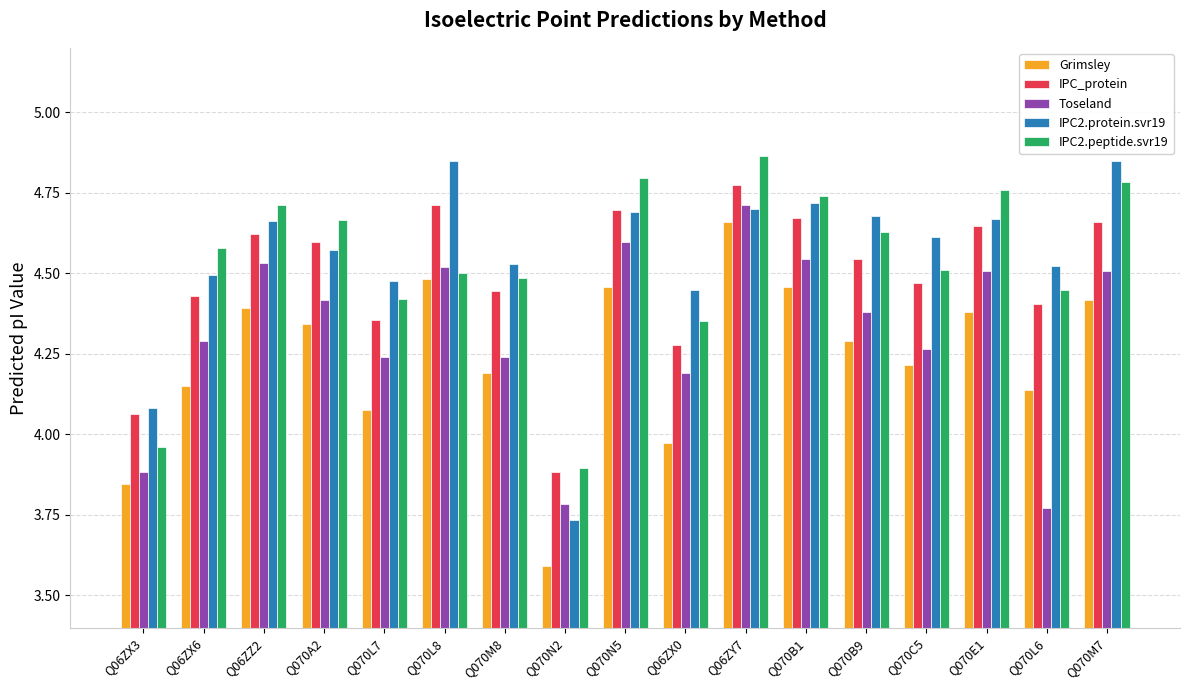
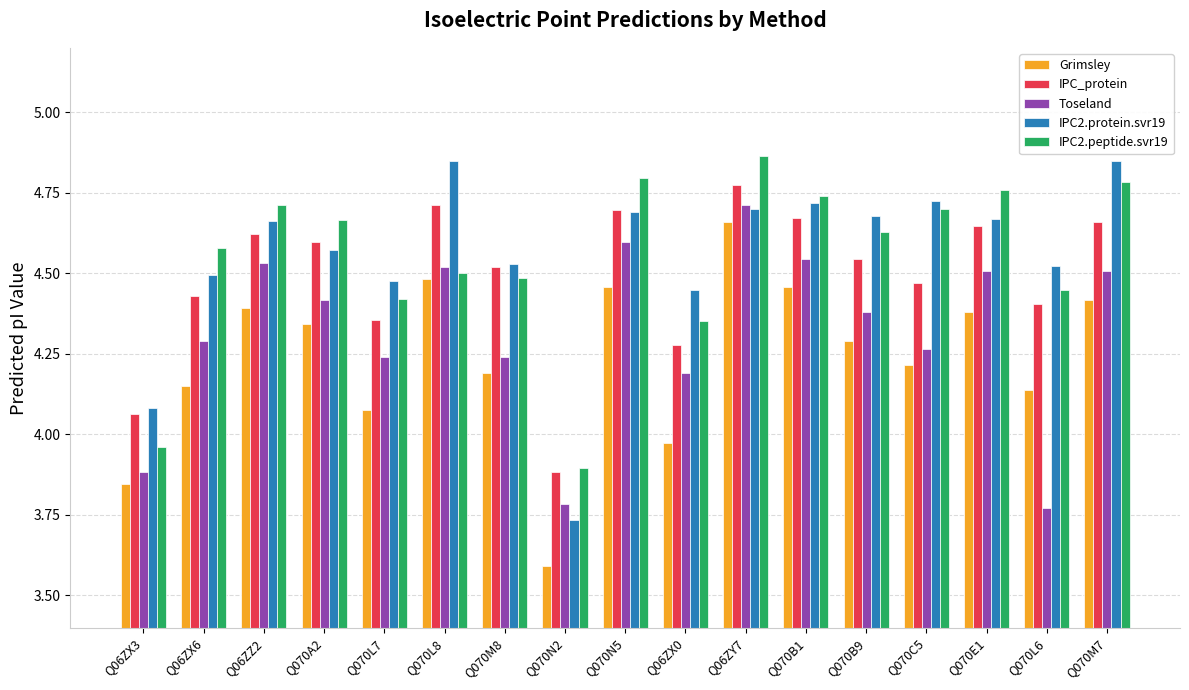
  {
    "Grimsley": {
      "Q06ZX3": 3.85,
      "Q06ZX6": 4.15,
      "Q06ZZ2": 4.39,
      "Q070A2": 4.34,
      "Q070L7": 4.08,
      "Q070L8": 4.48,
      "Q070M8": 4.19,
      "Q070N2": 3.59,
      "Q070N5": 4.46,
      "Q06ZX0": 3.97,
      "Q06ZY7": 4.66,
      "Q070B1": 4.46,
      "Q070B9": 4.29,
      "Q070C5": 4.22,
      "Q070E1": 4.38,
      "Q070L6": 4.14,
      "Q070M7": 4.42
    },
    "IPC_protein": {
      "Q06ZX3": 4.06,
      "Q06ZX6": 4.43,
      "Q06ZZ2": 4.62,
      "Q070A2": 4.60,
      "Q070L7": 4.36,
      "Q070L8": 4.71,
-     "Q070M8": 4.44,
+     "Q070M8": 4.52,
      "Q070N2": 3.88,
      "Q070N5": 4.70,
      "Q06ZX0": 4.28,
      "Q06ZY7": 4.77,
      "Q070B1": 4.67,
      "Q070B9": 4.55,
      "Q070C5": 4.47,
      "Q070E1": 4.65,
      "Q070L6": 4.41,
      "Q070M7": 4.66
    },
    "Toseland": {
      "Q06ZX3": 3.88,
      "Q06ZX6": 4.29,
      "Q06ZZ2": 4.53,
      "Q070A2": 4.42,
      "Q070L7": 4.24,
      "Q070L8": 4.52,
      "Q070M8": 4.24,
      "Q070N2": 3.78,
      "Q070N5": 4.60,
      "Q06ZX0": 4.19,
      "Q06ZY7": 4.71,
      "Q070B1": 4.55,
      "Q070B9": 4.38,
      "Q070C5": 4.27,
      "Q070E1": 4.51,
      "Q070L6": 3.77,
      "Q070M7": 4.51
    },
    "IPC2.protein.svr19": {
      "Q06ZX3": 4.08,
      "Q06ZX6": 4.50,
      "Q06ZZ2": 4.66,
      "Q070A2": 4.57,
      "Q070L7": 4.48,
      "Q070L8": 4.85,
      "Q070M8": 4.53,
      "Q070N2": 3.73,
      "Q070N5": 4.69,
      "Q06ZX0": 4.45,
      "Q06ZY7": 4.70,
      "Q070B1": 4.72,
      "Q070B9": 4.68,
-     "Q070C5": 4.61,
+     "Q070C5": 4.72,
      "Q070E1": 4.67,
      "Q070L6": 4.52,
      "Q070M7": 4.85
    },
    "IPC2.peptide.svr19": {
      "Q06ZX3": 3.96,
      "Q06ZX6": 4.58,
      "Q06ZZ2": 4.71,
      "Q070A2": 4.66,
      "Q070L7": 4.42,
      "Q070L8": 4.50,
      "Q070M8": 4.49,
      "Q070N2": 3.90,
      "Q070N5": 4.80,
      "Q06ZX0": 4.35,
      "Q06ZY7": 4.86,
      "Q070B1": 4.74,
      "Q070B9": 4.63,
-     "Q070C5": 4.51,
+     "Q070C5": 4.70,
      "Q070E1": 4.76,
      "Q070L6": 4.45,
      "Q070M7": 4.79
    }
  }
